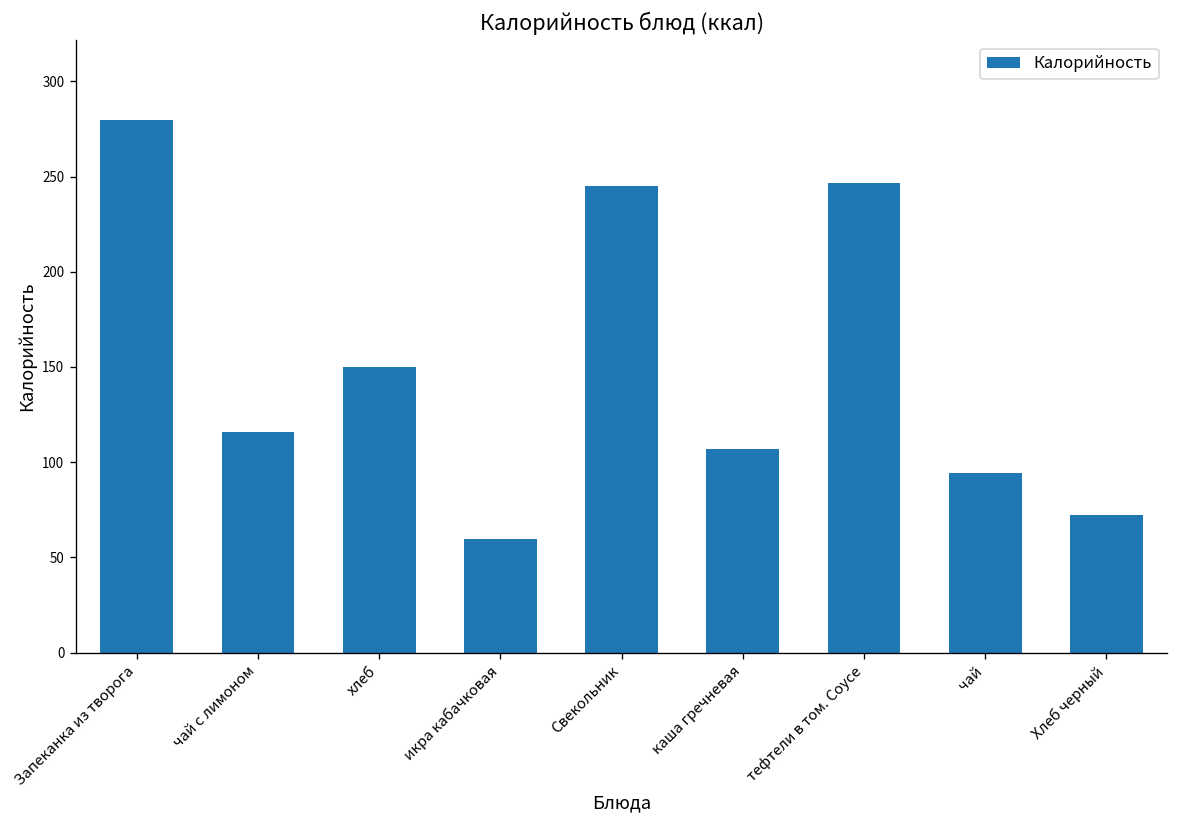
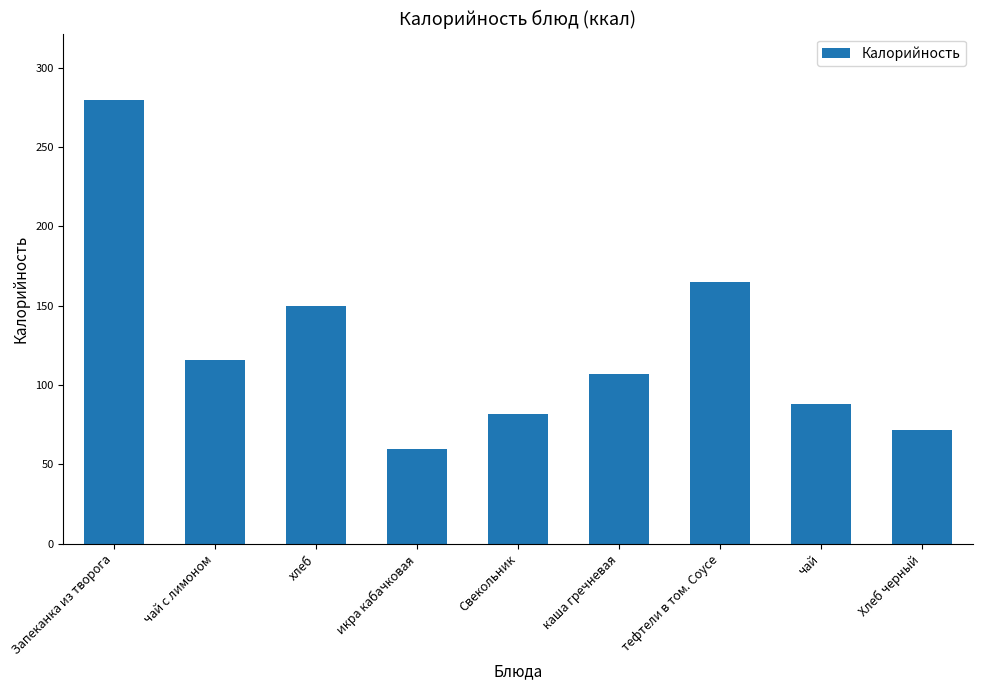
  {
    "Запеканка из творога": 280,
    "чай с лимоном": 116,
    "хлеб": 150,
    "икра кабачковая": 60,
-   "Свекольник": 245,
+   "Свекольник": 82,
    "каша гречневая": 107,
-   "тефтели в том. Соусе": 247,
-   "чай": 94,
+   "тефтели в том. Соусе": 165,
+   "чай": 88,
    "Хлеб черный": 72
  }
